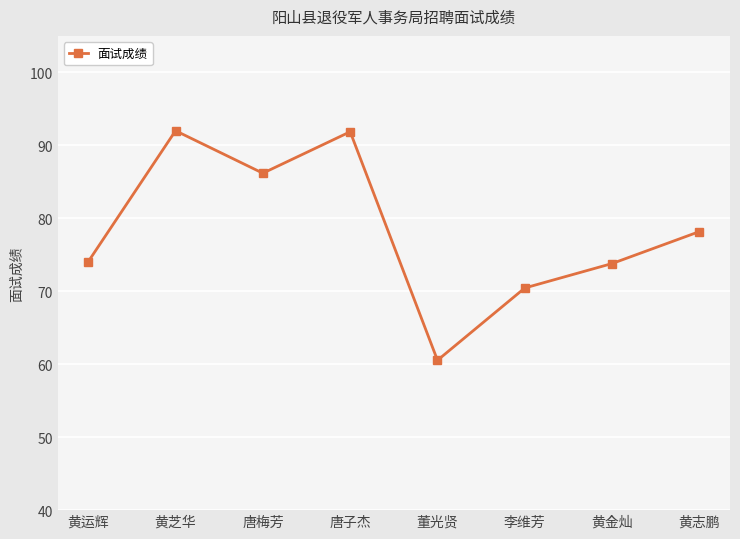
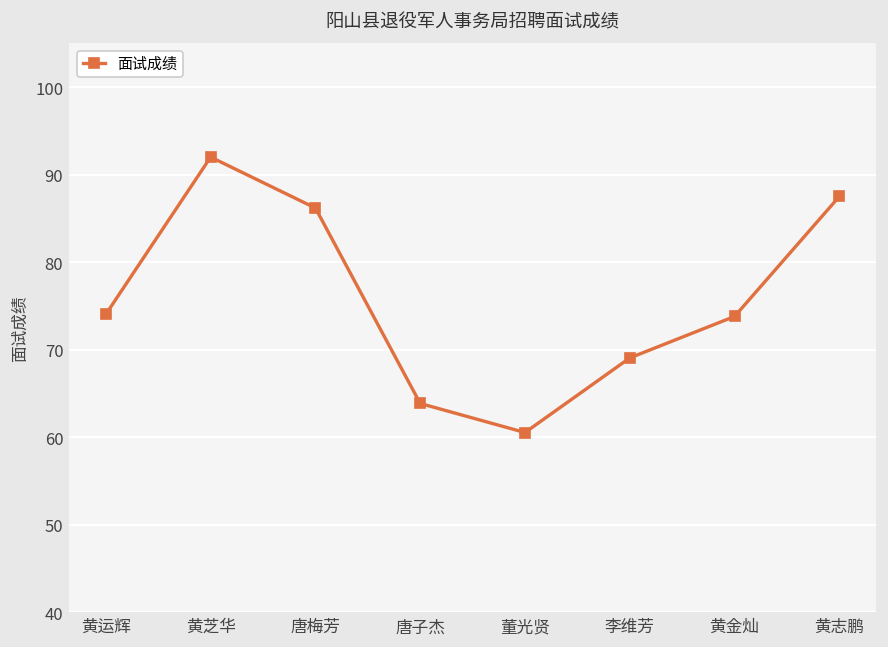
  {
    "黄运辉": 74,
    "黄芝华": 92,
    "唐梅芳": 86,
-   "唐子杰": 92,
+   "唐子杰": 64,
    "董光贤": 61,
-   "李维芳": 70,
+   "李维芳": 69,
    "黄金灿": 74,
-   "黄志鹏": 78
+   "黄志鹏": 88
  }
